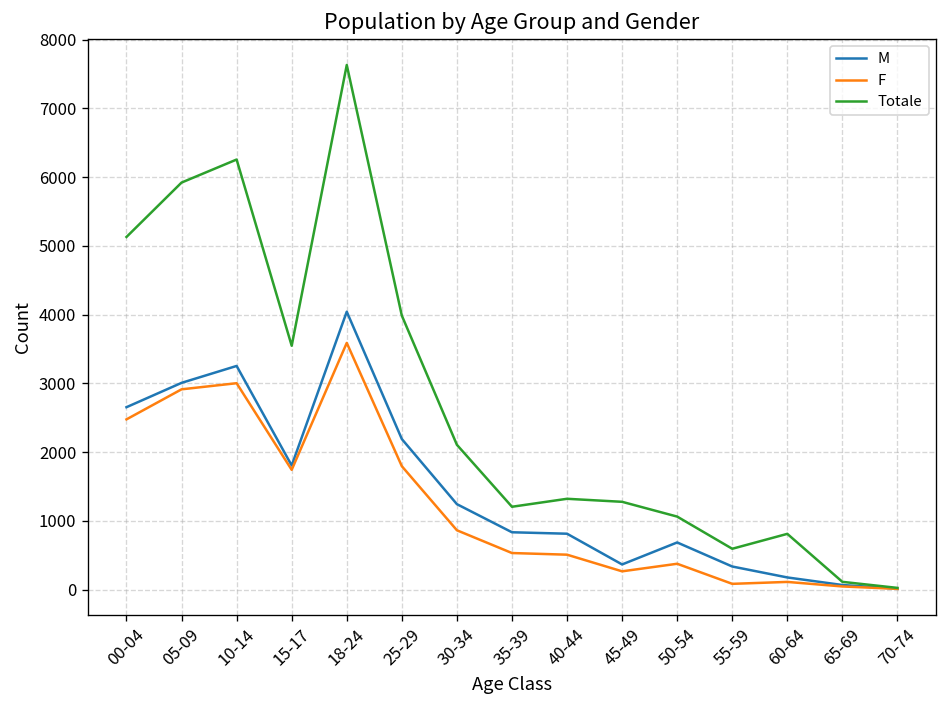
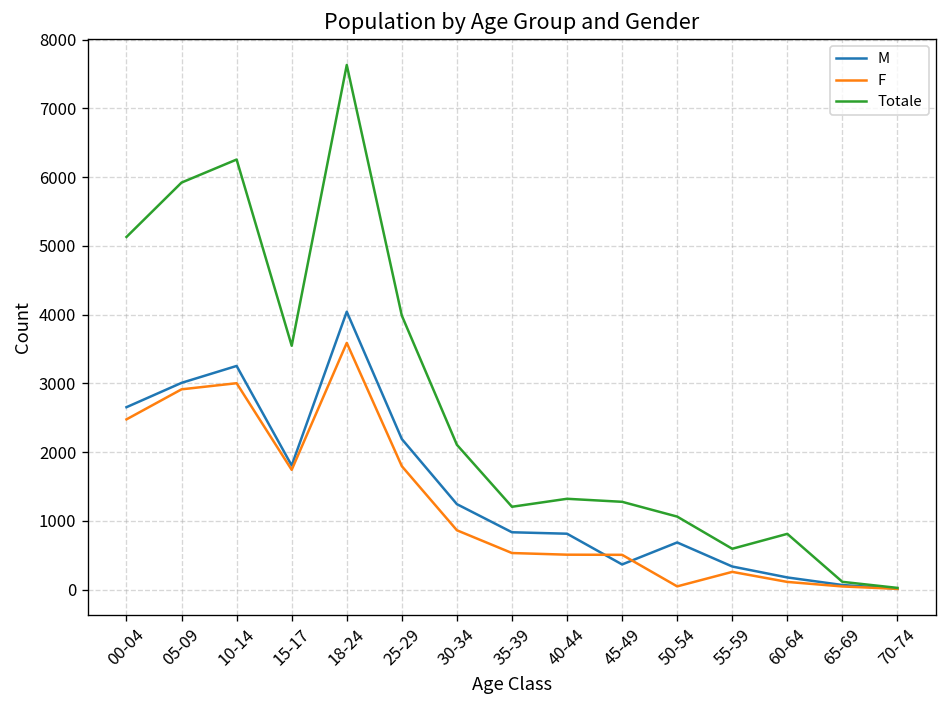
  {
    "M": {
      "00-04": 2700,
      "05-09": 3000,
      "10-14": 3300,
      "15-17": 1800,
      "18-24": 4000,
      "25-29": 2200,
      "30-34": 1200,
      "35-39": 800,
      "40-44": 800,
      "45-49": 400,
      "50-54": 700,
      "55-59": 300,
      "60-64": 200
    },
    "F": {
      "00-04": 2500,
      "05-09": 2900,
      "10-14": 3000,
      "15-17": 1700,
      "18-24": 3600,
      "25-29": 1800,
      "30-34": 900,
      "35-39": 500,
      "40-44": 500,
-     "45-49": 300,
-     "50-54": 400,
-     "55-59": 100,
+     "45-49": 500,
+     "50-54": 0,
+     "55-59": 300,
      "60-64": 100
    },
    "Totale": {
      "00-04": 5100,
      "05-09": 5900,
      "10-14": 6300,
      "15-17": 3500,
      "18-24": 7600,
      "25-29": 4000,
      "30-34": 2100,
      "35-39": 1200,
      "40-44": 1300,
      "45-49": 1300,
      "50-54": 1100,
      "55-59": 600,
      "60-64": 800,
      "65-69": 100
    }
  }
